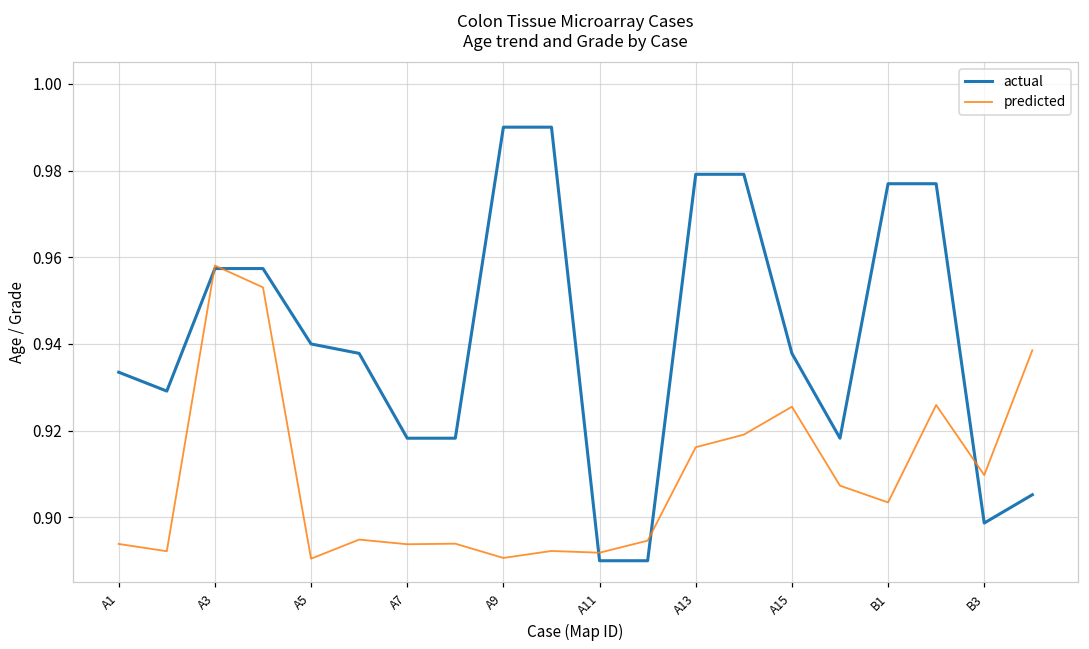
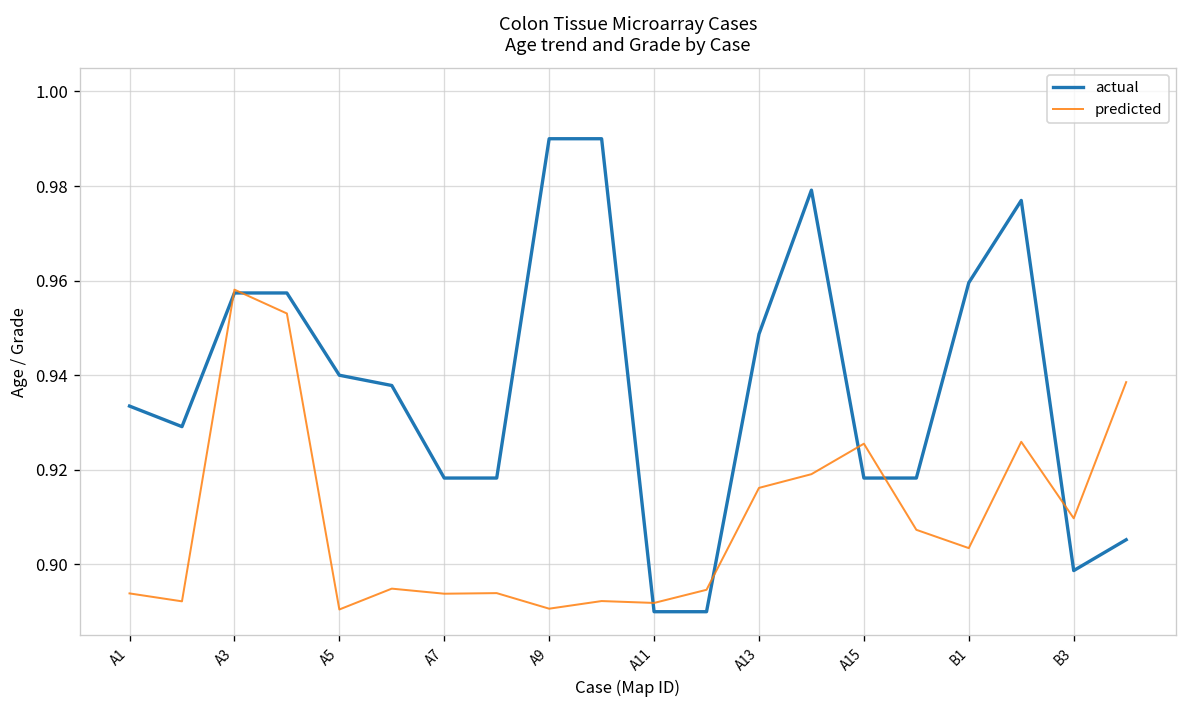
  {
    "actual": {
      "A1": 0.933,
      "A3": 0.957,
      "A5": 0.940,
      "A7": 0.918,
      "A9": 0.990,
      "A11": 0.890,
-     "A13": 0.979,
-     "A15": 0.938,
-     "B1": 0.977,
+     "A13": 0.949,
+     "A15": 0.918,
+     "B1": 0.960,
      "B3": 0.899
    },
    "predicted": {
      "A1": 0.894,
      "A3": 0.958,
      "A5": 0.890,
      "A7": 0.894,
      "A9": 0.891,
      "A11": 0.892,
      "A13": 0.916,
      "A15": 0.926,
      "B1": 0.903,
      "B3": 0.910
    }
  }
